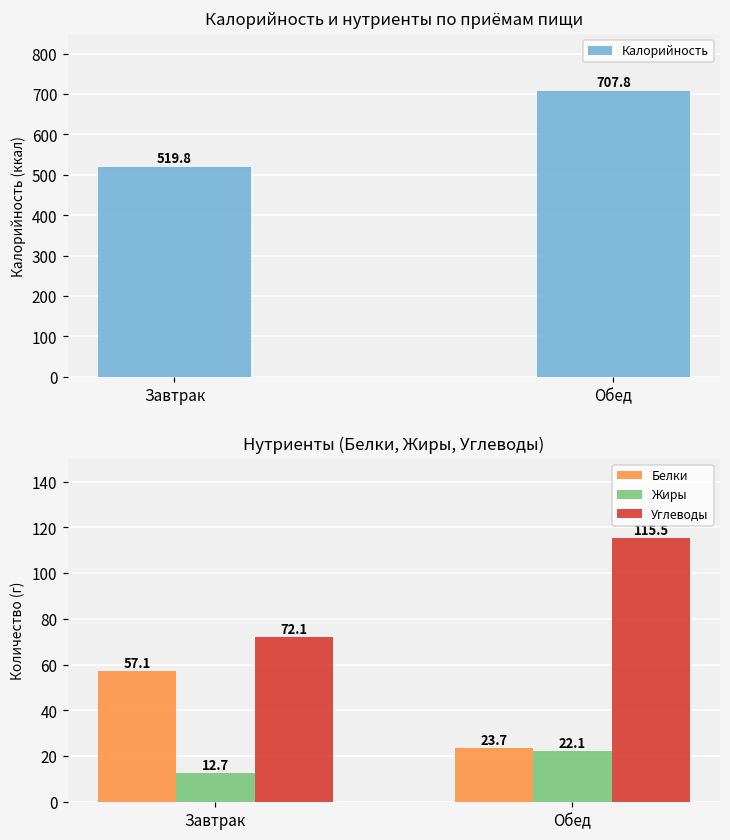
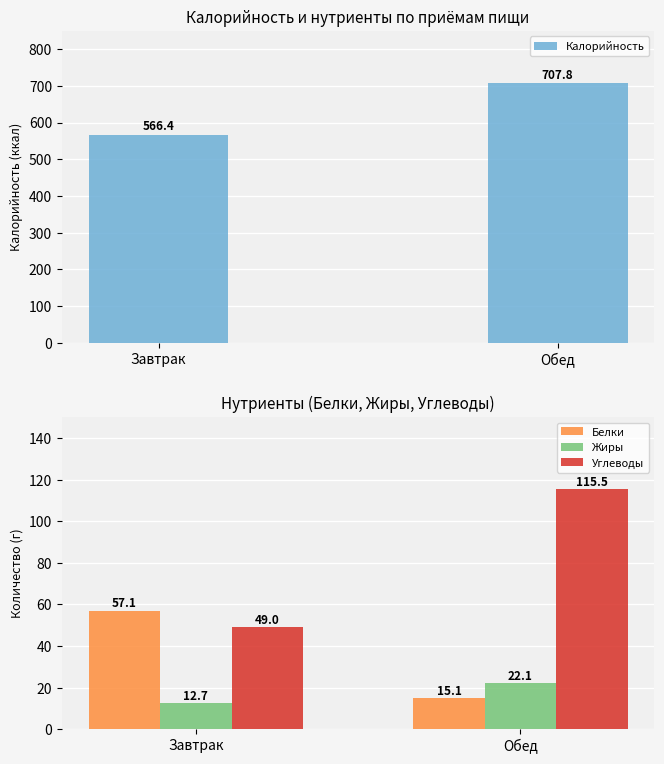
  {
    "Калорийность и нутриенты по приёмам пищи": {
-     "Завтрак": 519.8,
+     "Завтрак": 566.4,
      "Обед": 707.8
    },
    "Нутриенты (Белки, Жиры, Углеводы)": {
      "Белки": {
        "Завтрак": 57.1,
-       "Обед": 23.7
+       "Обед": 15.1
      },
      "Жиры": {
        "Завтрак": 12.7,
        "Обед": 22.1
      },
      "Углеводы": {
-       "Завтрак": 72.1,
+       "Завтрак": 49.0,
        "Обед": 115.5
      }
    }
  }
